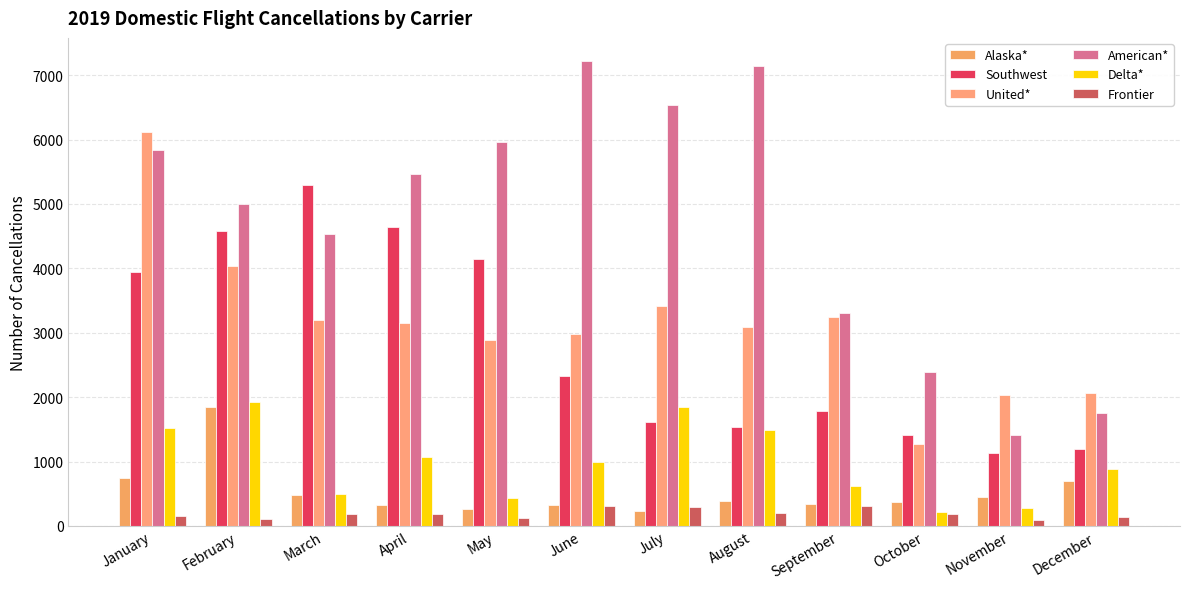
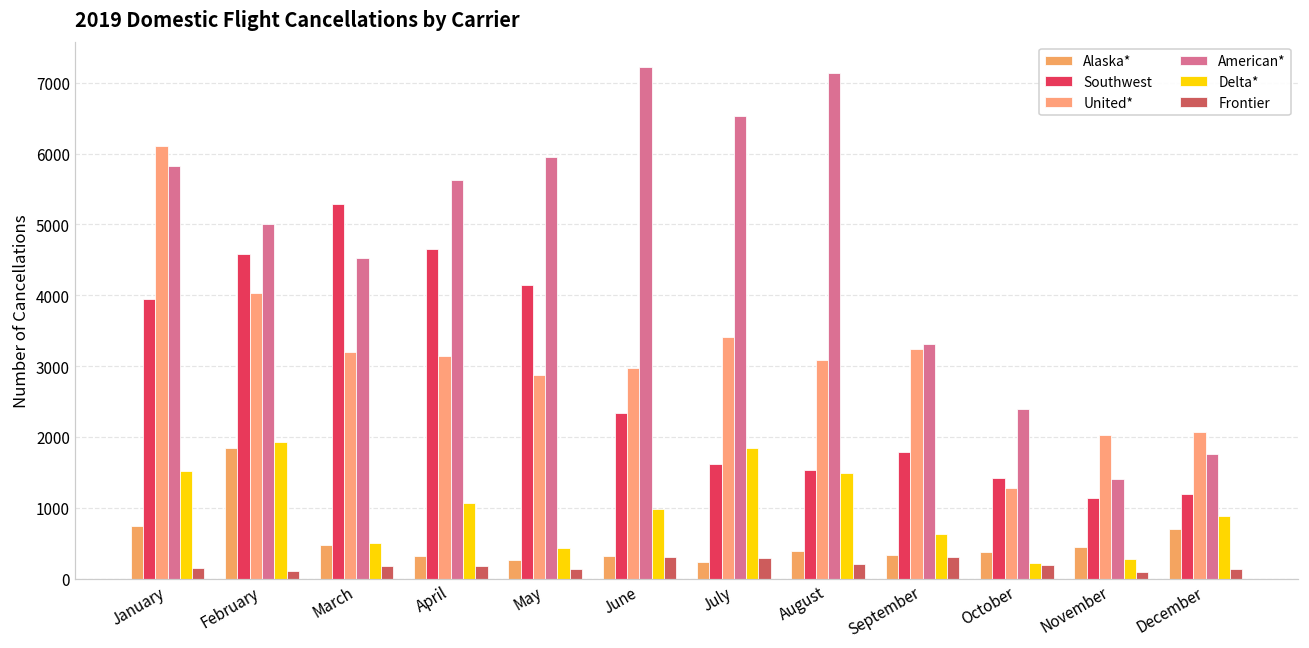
  {
    "American*": {
      "January": 5800,
      "February": 5000,
      "March": 4500,
-     "April": 5500,
+     "April": 5600,
      "May": 6000,
      "June": 7200,
      "July": 6500,
      "August": 7100,
      "September": 3300,
      "October": 2400,
      "November": 1400,
      "December": 1800
    },
    "Delta*": {
      "January": 1500,
      "February": 1900,
      "March": 500,
      "April": 1100,
      "May": 400,
      "June": 1000,
      "July": 1800,
      "August": 1500,
      "September": 600,
      "October": 200,
      "November": 300,
      "December": 900
    }
  }
